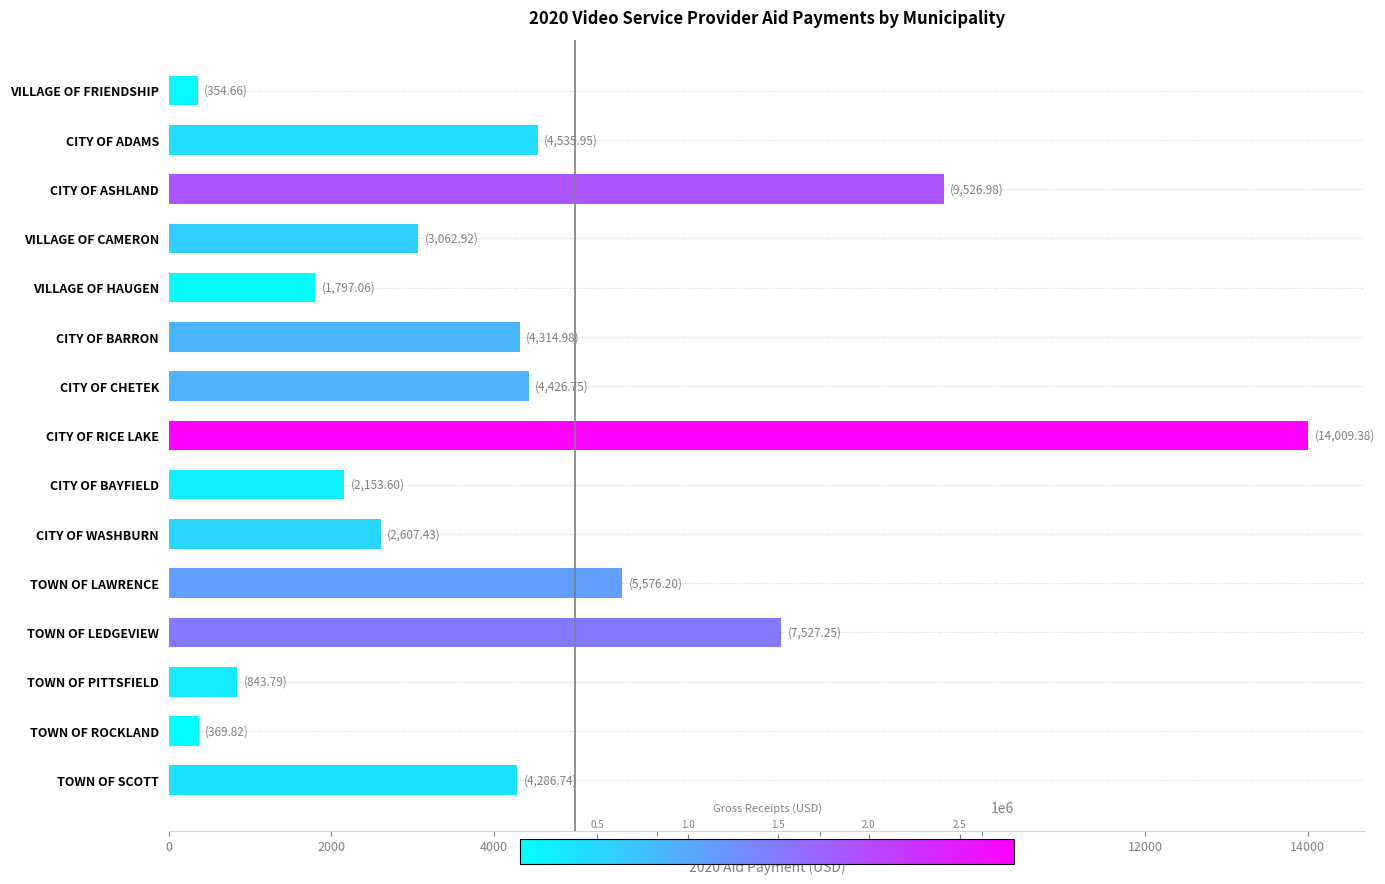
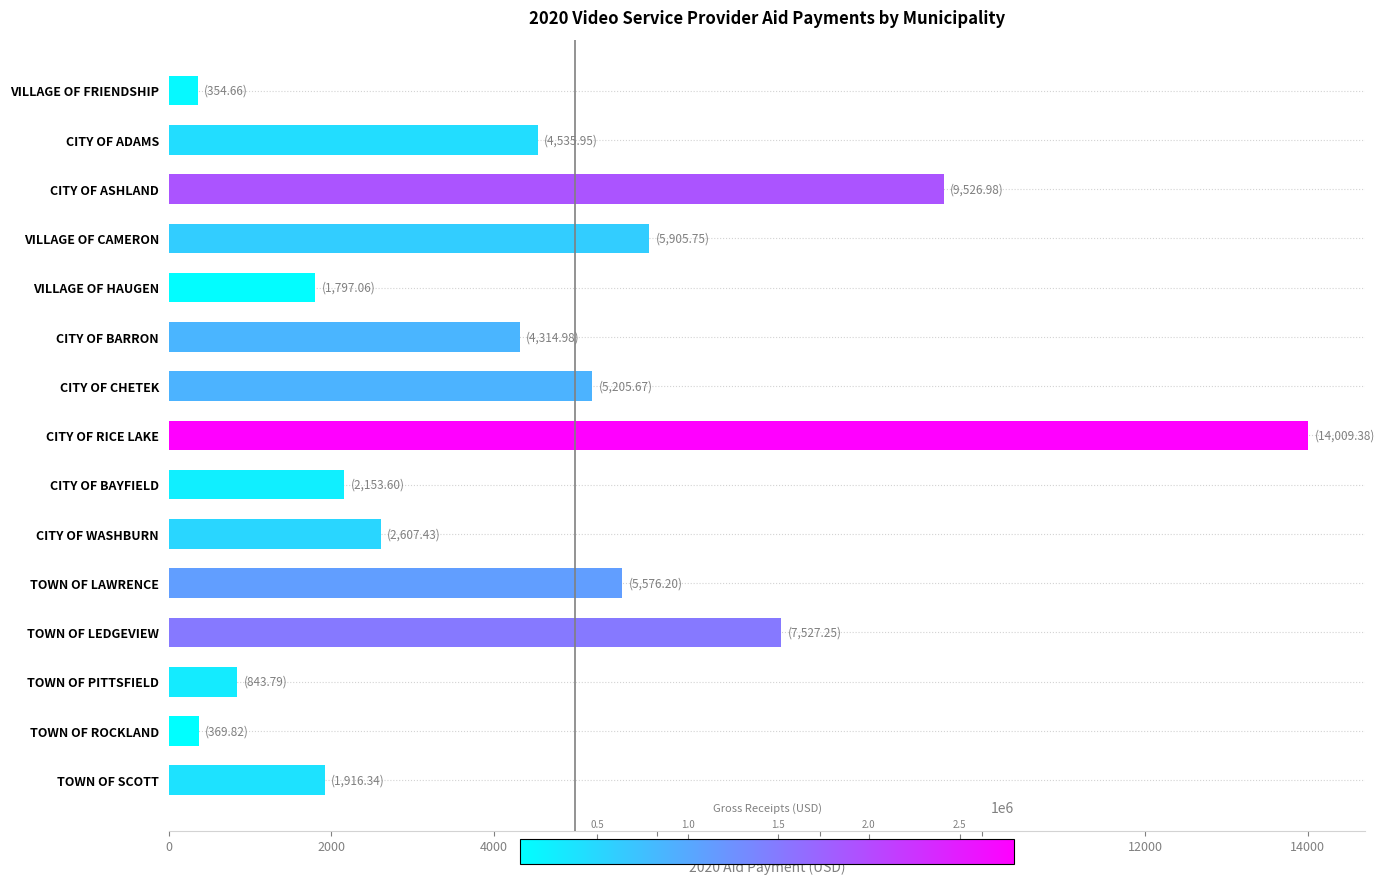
  {
    "VILLAGE OF FRIENDSHIP": "(354.66)",
    "CITY OF ADAMS": "(4,535.95)",
    "CITY OF ASHLAND": "(9,526.98)",
-   "VILLAGE OF CAMERON": "(3,062.92)",
+   "VILLAGE OF CAMERON": "(5,905.75)",
    "VILLAGE OF HAUGEN": "(1,797.06)",
    "CITY OF BARRON": "(4,314.98)",
-   "CITY OF CHETEK": "(4,426.75)",
+   "CITY OF CHETEK": "(5,205.67)",
    "CITY OF RICE LAKE": "(14,009.38)",
    "CITY OF BAYFIELD": "(2,153.60)",
    "CITY OF WASHBURN": "(2,607.43)",
    "TOWN OF LAWRENCE": "(5,576.20)",
    "TOWN OF LEDGEVIEW": "(7,527.25)",
    "TOWN OF PITTSFIELD": "(843.79)",
    "TOWN OF ROCKLAND": "(369.82)",
-   "TOWN OF SCOTT": "(4,286.74)"
+   "TOWN OF SCOTT": "(1,916.34)"
  }
